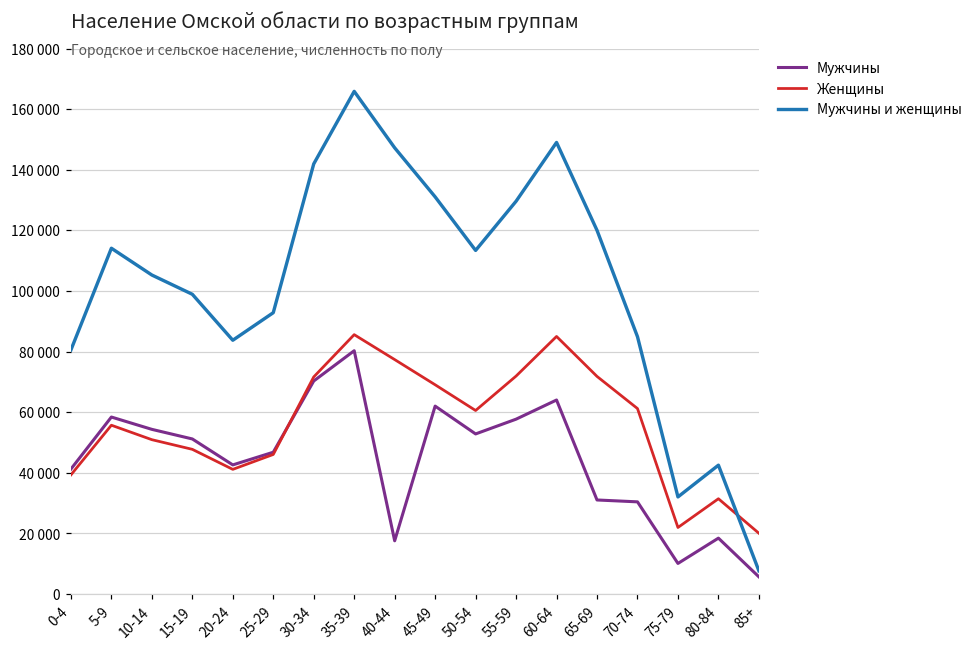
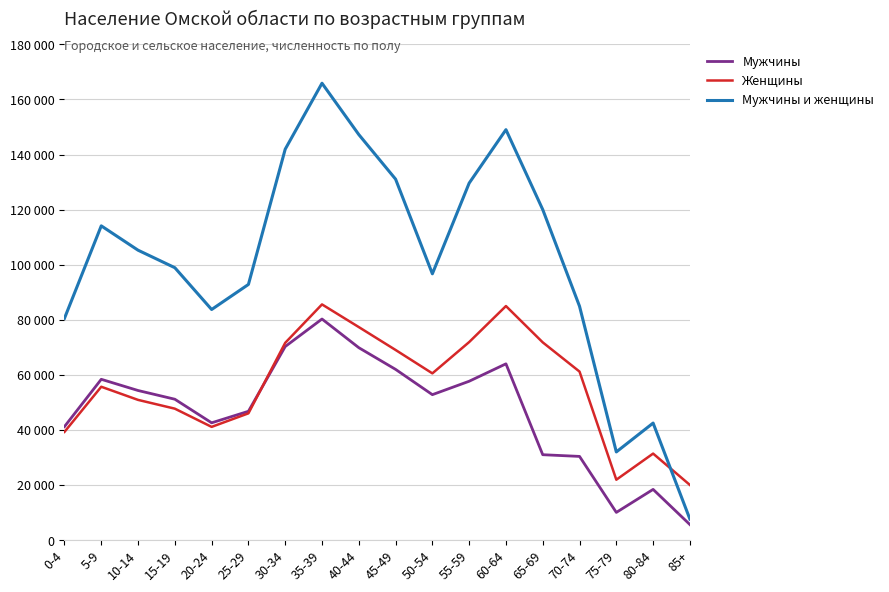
  {
    "Мужчины": {
      "0-4": 41000,
      "5-9": 58000,
      "10-14": 54000,
      "15-19": 51000,
      "20-24": 43000,
      "30-34": 70000,
      "35-39": 80000,
-     "40-44": 18000,
+     "40-44": 70000,
      "45-49": 62000,
      "50-54": 53000,
      "55-59": 58000,
      "60-64": 64000,
      "65-69": 31000,
      "70-74": 30000,
      "75-79": 10000,
      "80-84": 18000,
      "85+": 6000
    },
    "Женщины": {
      "0-4": 39000,
      "5-9": 56000,
      "10-14": 51000,
      "15-19": 48000,
      "20-24": 41000,
      "30-34": 72000,
      "35-39": 86000,
      "40-44": 77000,
      "45-49": 69000,
      "50-54": 61000,
      "55-59": 72000,
      "60-64": 85000,
      "65-69": 72000,
      "70-74": 61000,
      "75-79": 22000,
      "80-84": 31000,
      "85+": 20000
    },
    "Мужчины и женщины": {
      "0-4": 81000,
      "5-9": 114000,
      "10-14": 105000,
      "15-19": 99000,
      "20-24": 84000,
      "25-29": 93000,
      "30-34": 142000,
      "35-39": 166000,
      "40-44": 147000,
      "45-49": 131000,
-     "50-54": 113000,
+     "50-54": 97000,
      "55-59": 130000,
      "60-64": 149000,
      "65-69": 120000,
      "70-74": 85000,
      "75-79": 32000,
      "80-84": 43000,
      "85+": 8000
    }
  }
